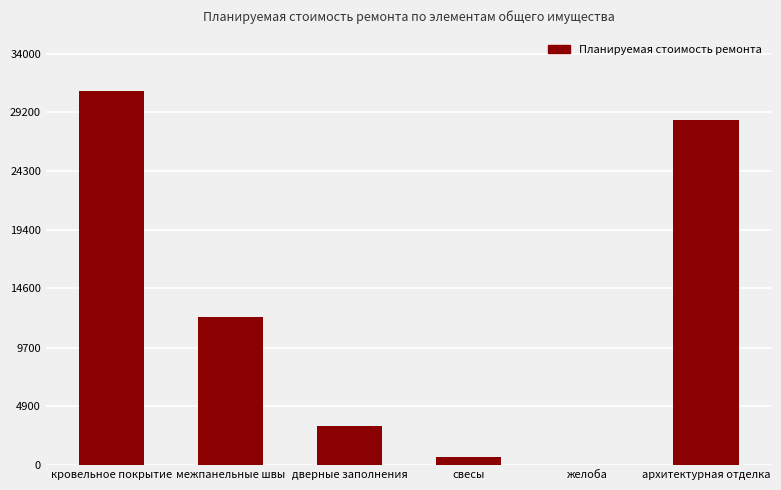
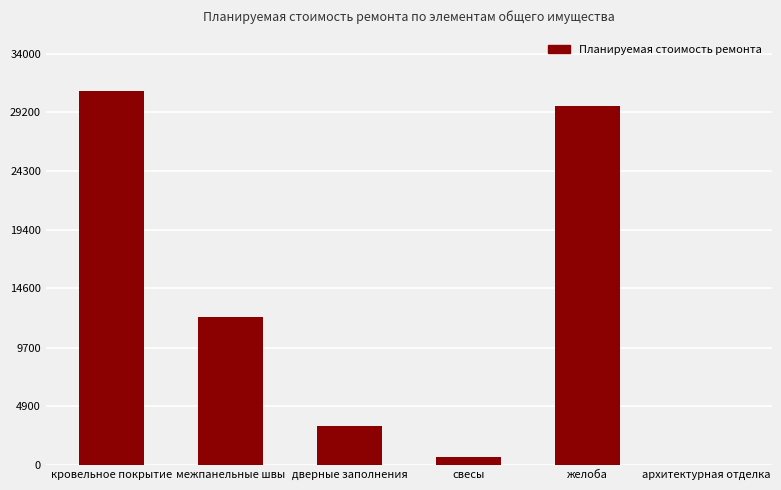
  {
    "кровельное покрытие": 30900,
    "межпанельные швы": 12200,
    "дверные заполнения": 3200,
    "свесы": 700,
-   "желоба": 0,
-   "архитектурная отделка": 28500
+   "желоба": 29700,
+   "архитектурная отделка": 0
  }
